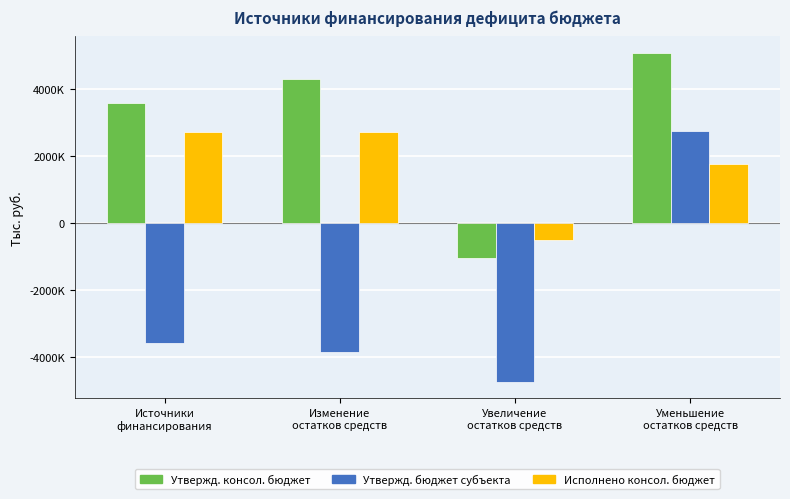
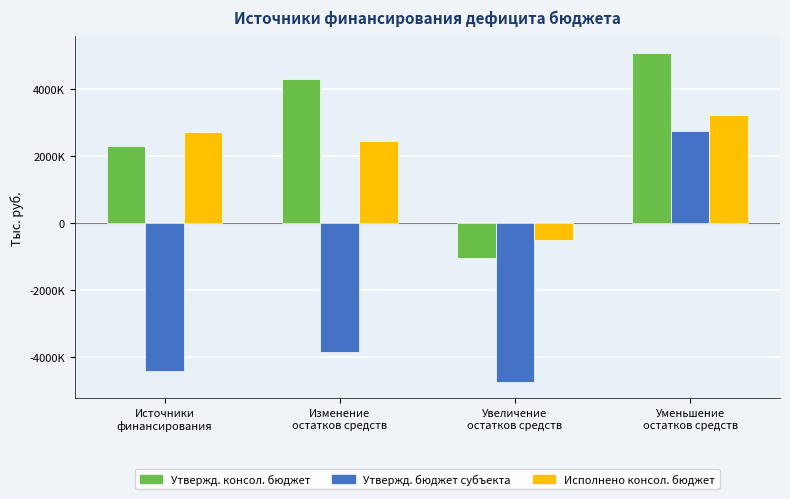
  {
    "Утвержд. консол. бюджет": {
-     "Источники финансирования": 3600000,
+     "Источники финансирования": 2300000,
      "Изменение остатков средств": 4300000,
      "Увеличение остатков средств": -1000000,
      "Уменьшение остатков средств": 5100000
    },
    "Утвержд. бюджет субъекта": {
-     "Источники финансирования": -3600000,
+     "Источники финансирования": -4400000,
      "Изменение остатков средств": -3900000,
      "Увеличение остатков средств": -4800000,
      "Уменьшение остатков средств": 2700000
    },
    "Исполнено консол. бюджет": {
      "Источники финансирования": 2700000,
-     "Изменение остатков средств": 2700000,
+     "Изменение остатков средств": 2500000,
      "Увеличение остатков средств": -500000,
-     "Уменьшение остатков средств": 1800000
+     "Уменьшение остатков средств": 3200000
    }
  }
